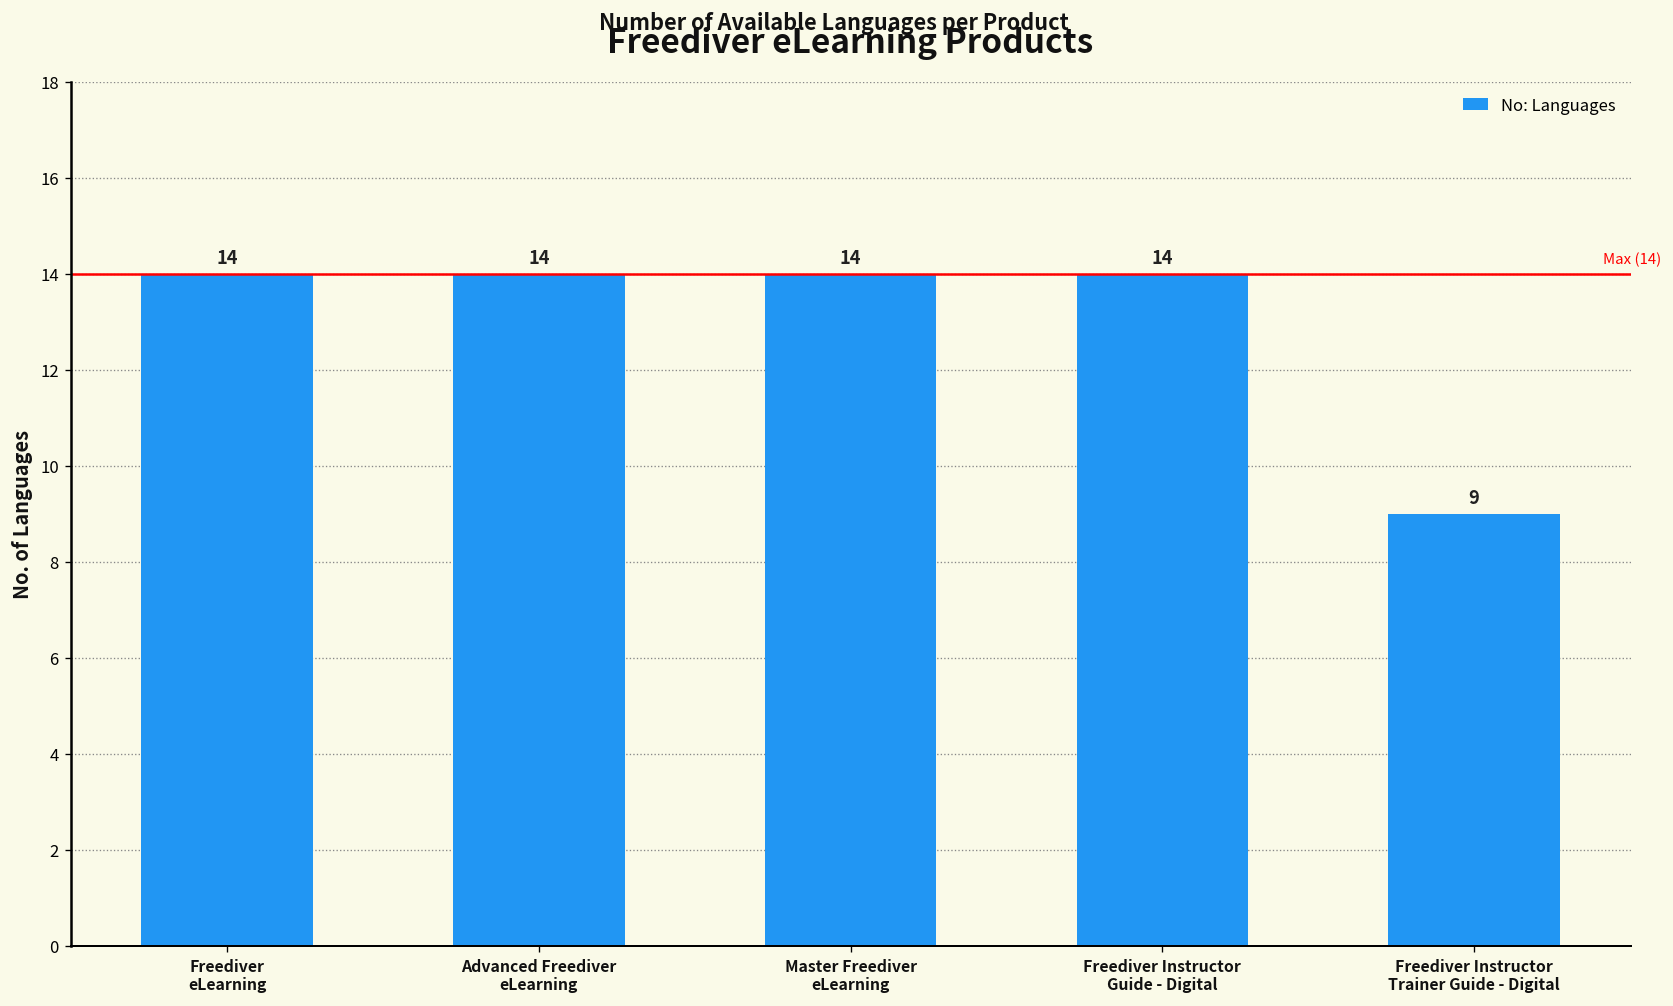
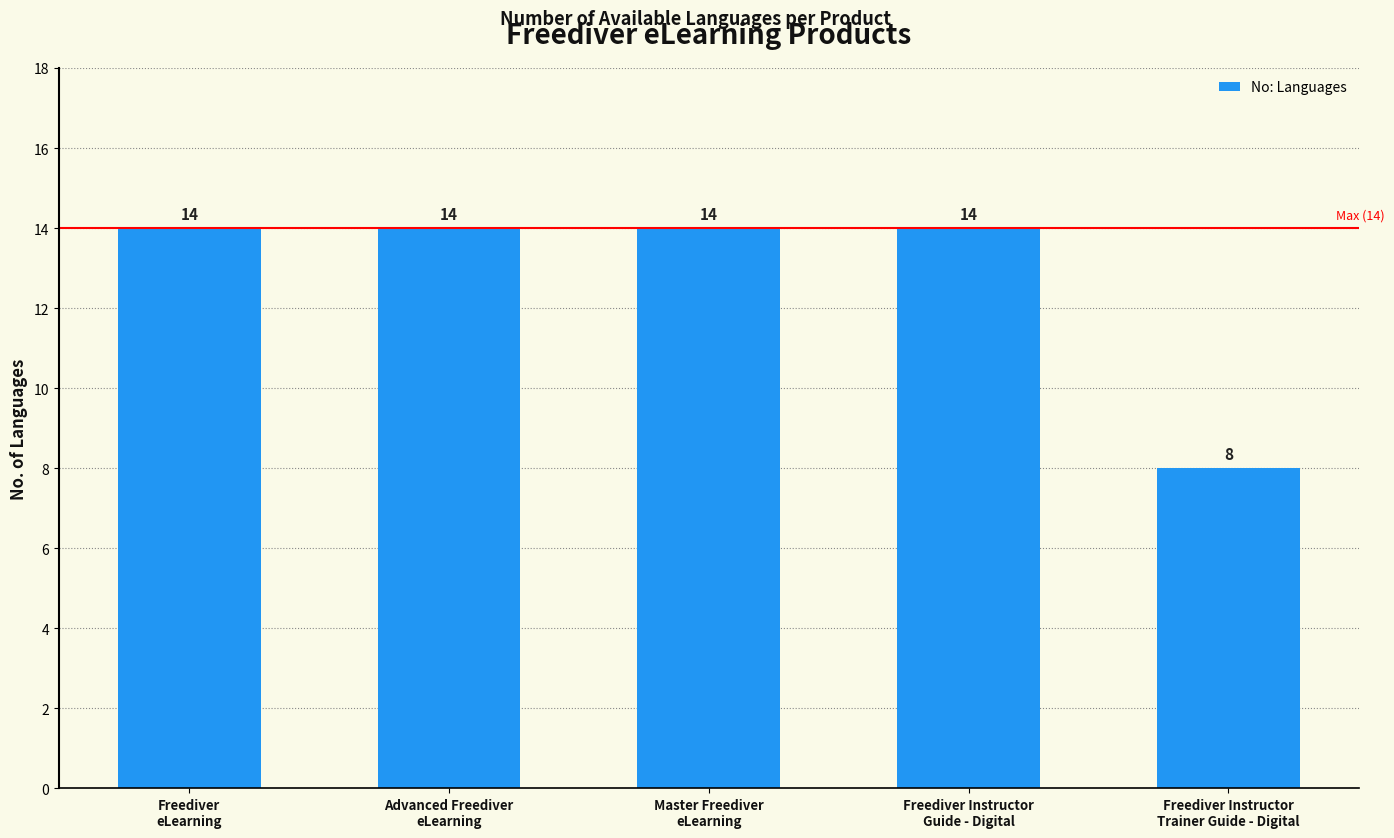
  {
    "Freediver eLearning": 14,
    "Advanced Freediver eLearning": 14,
    "Master Freediver eLearning": 14,
    "Freediver Instructor Guide - Digital": 14,
-   "Freediver Instructor Trainer Guide - Digital": 9
+   "Freediver Instructor Trainer Guide - Digital": 8
  }
